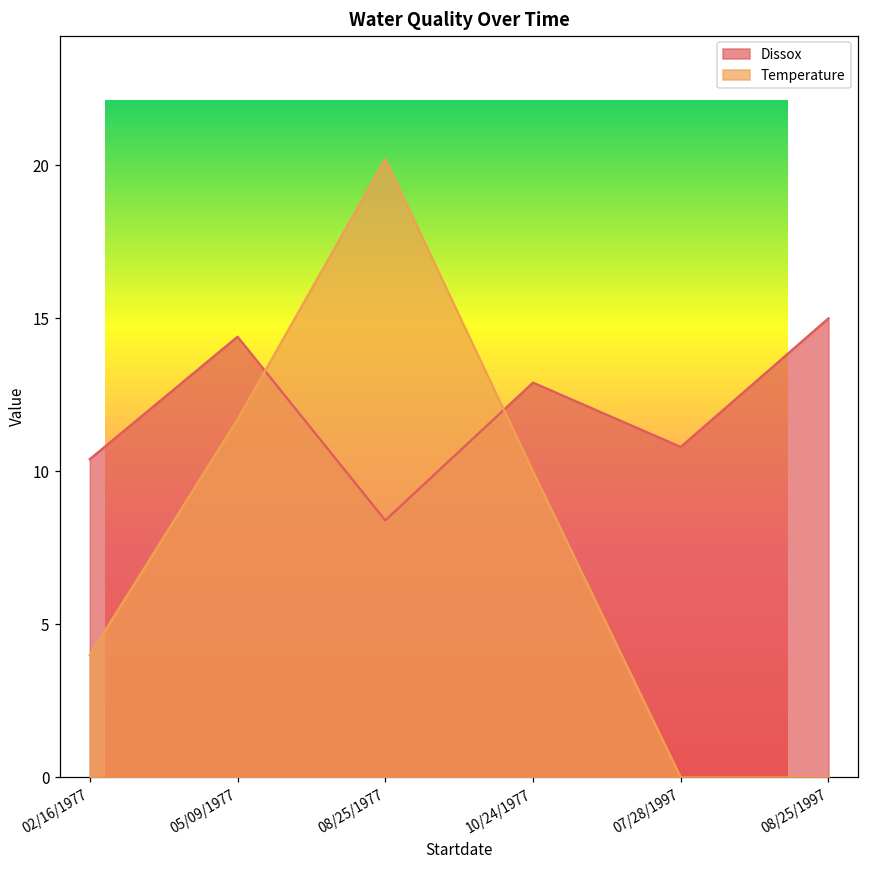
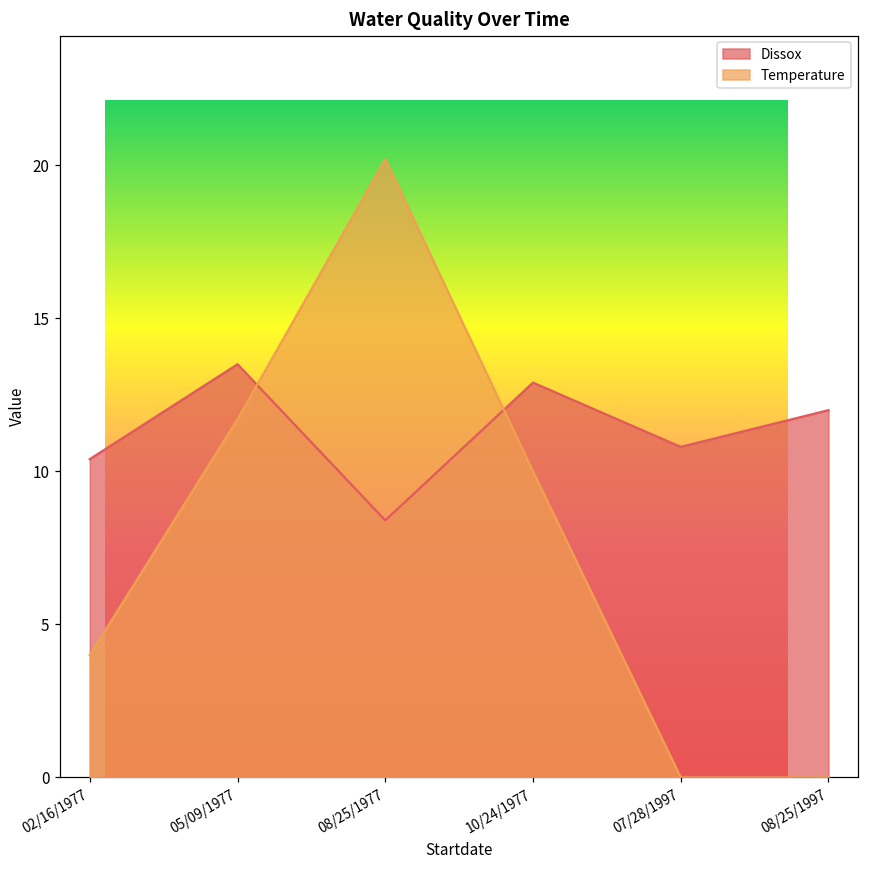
  {
    "Dissox": {
      "02/16/1977": 10.4,
-     "05/09/1977": 14.4,
+     "05/09/1977": 13.5,
      "08/25/1977": 8.4,
      "10/24/1977": 12.9,
      "07/28/1997": 10.8,
-     "08/25/1997": 15
+     "08/25/1997": 12
    },
    "Temperature": {
      "02/16/1977": 4.0,
      "05/09/1977": 11.7,
      "08/25/1977": 20.2,
      "10/24/1977": 10.0,
      "07/28/1997": 0.0,
      "08/25/1997": 0.0
    }
  }
